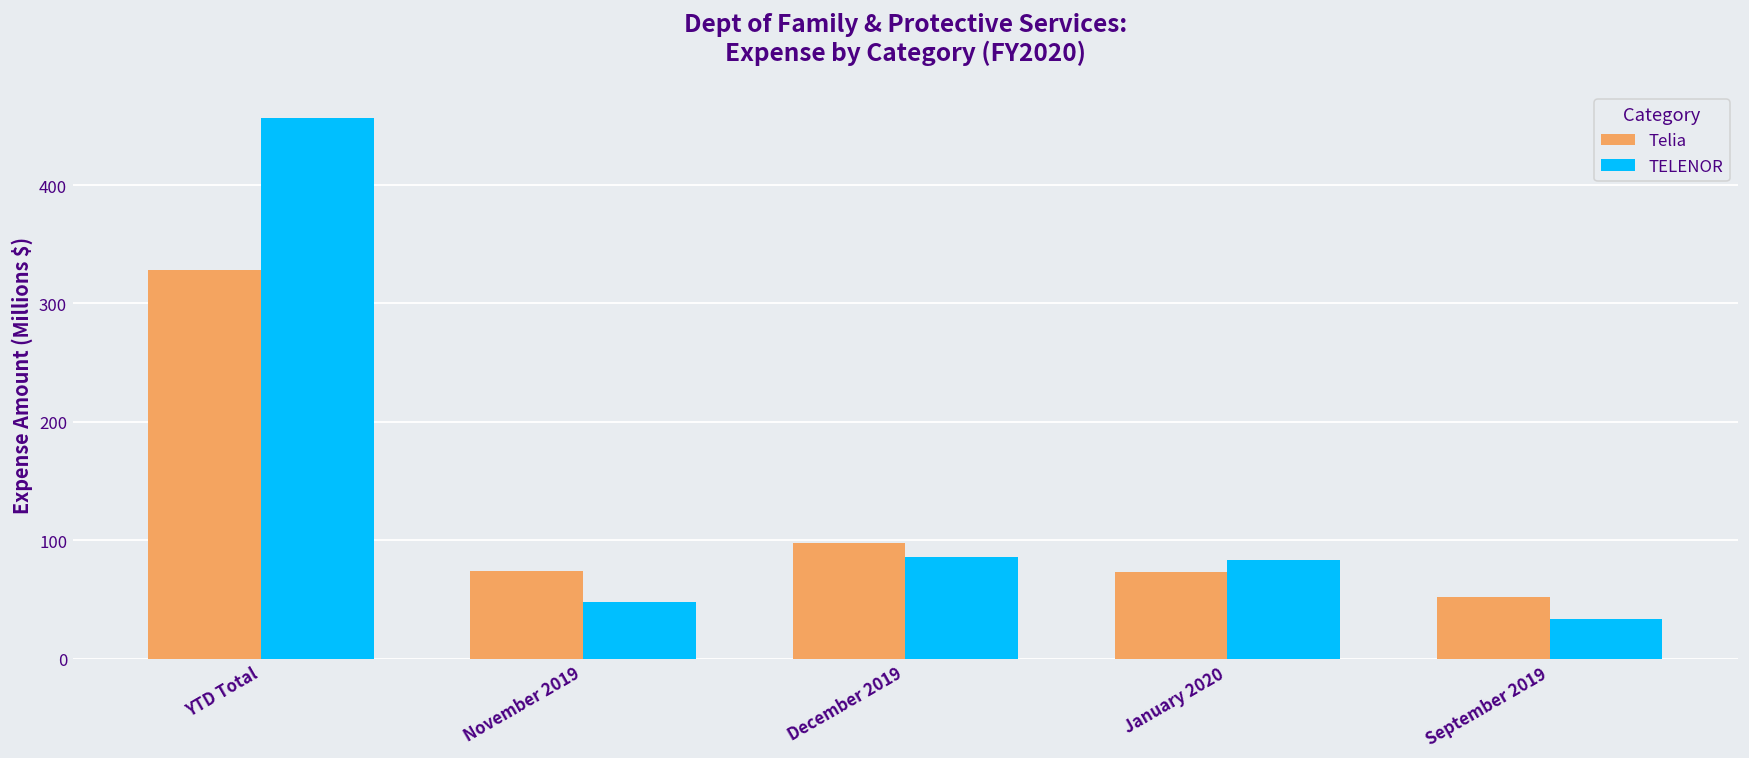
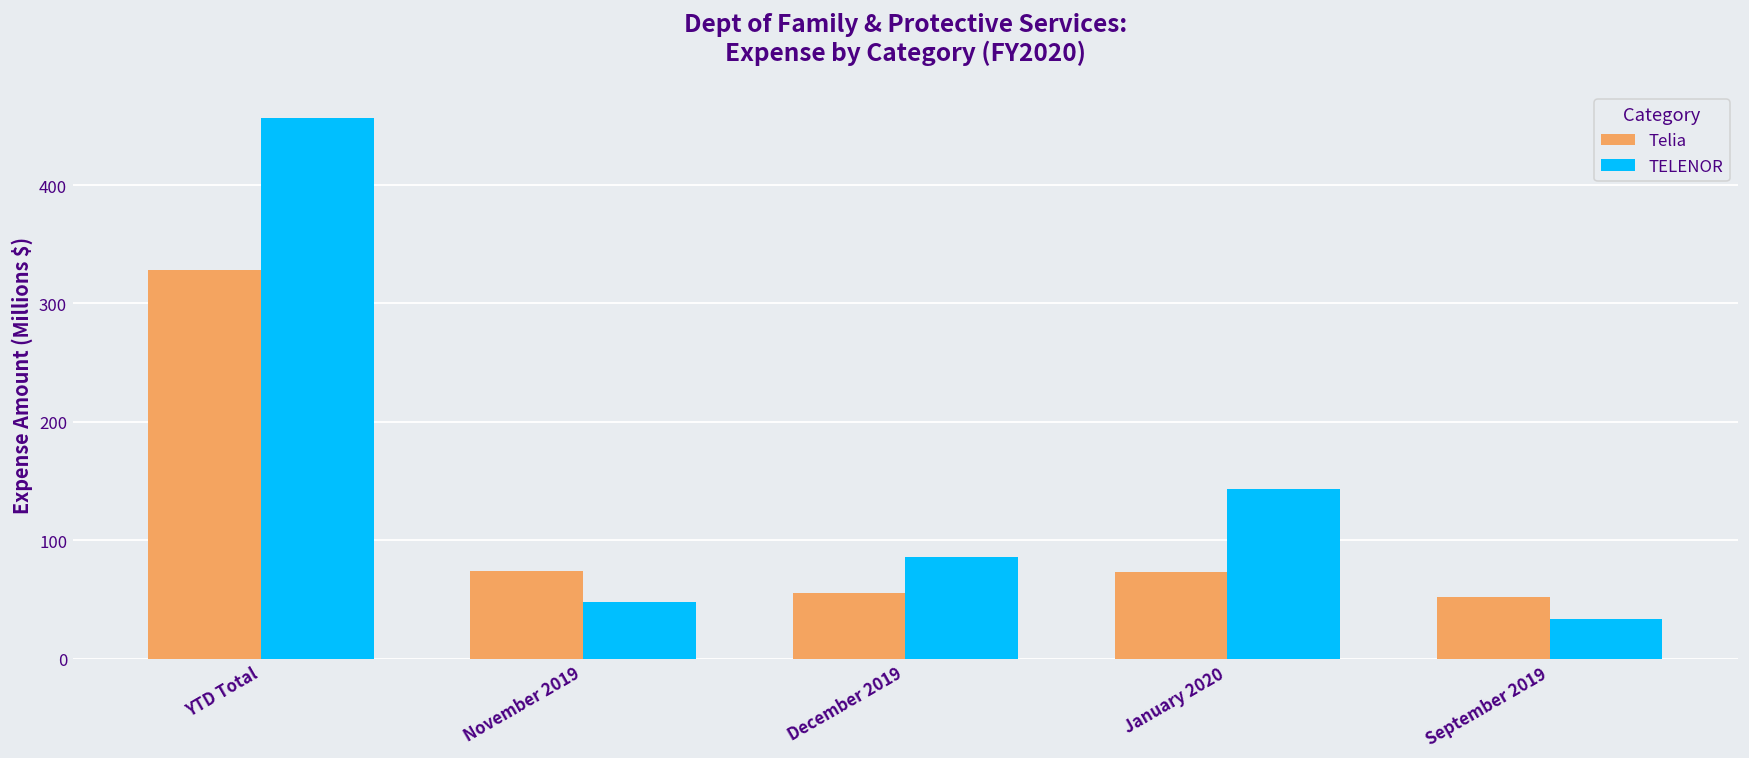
  {
    "Telia": {
      "YTD Total": 328,
      "November 2019": 75,
-     "December 2019": 98,
+     "December 2019": 55,
      "January 2020": 74,
      "September 2019": 52
    },
    "TELENOR": {
      "YTD Total": 457,
      "November 2019": 48,
      "December 2019": 86,
-     "January 2020": 83,
+     "January 2020": 144,
      "September 2019": 34
    }
  }
